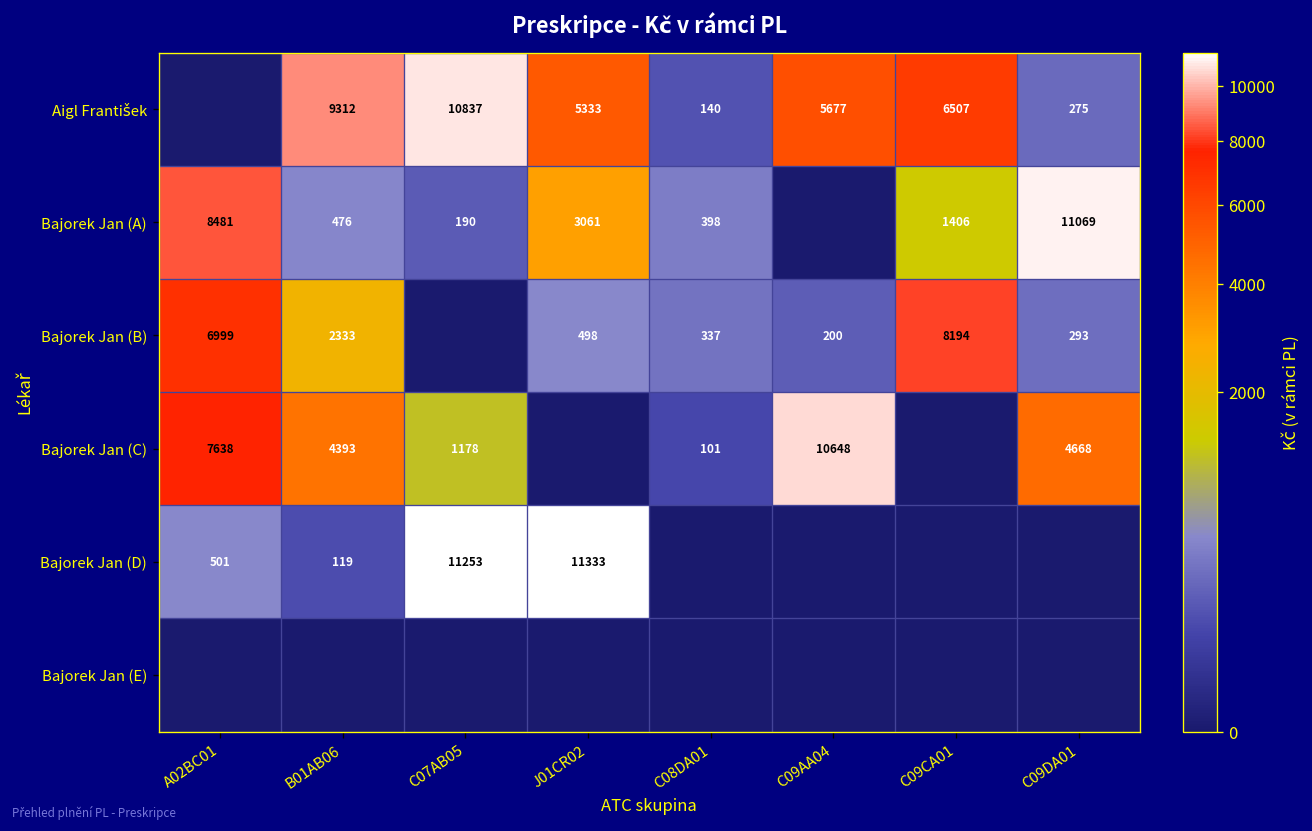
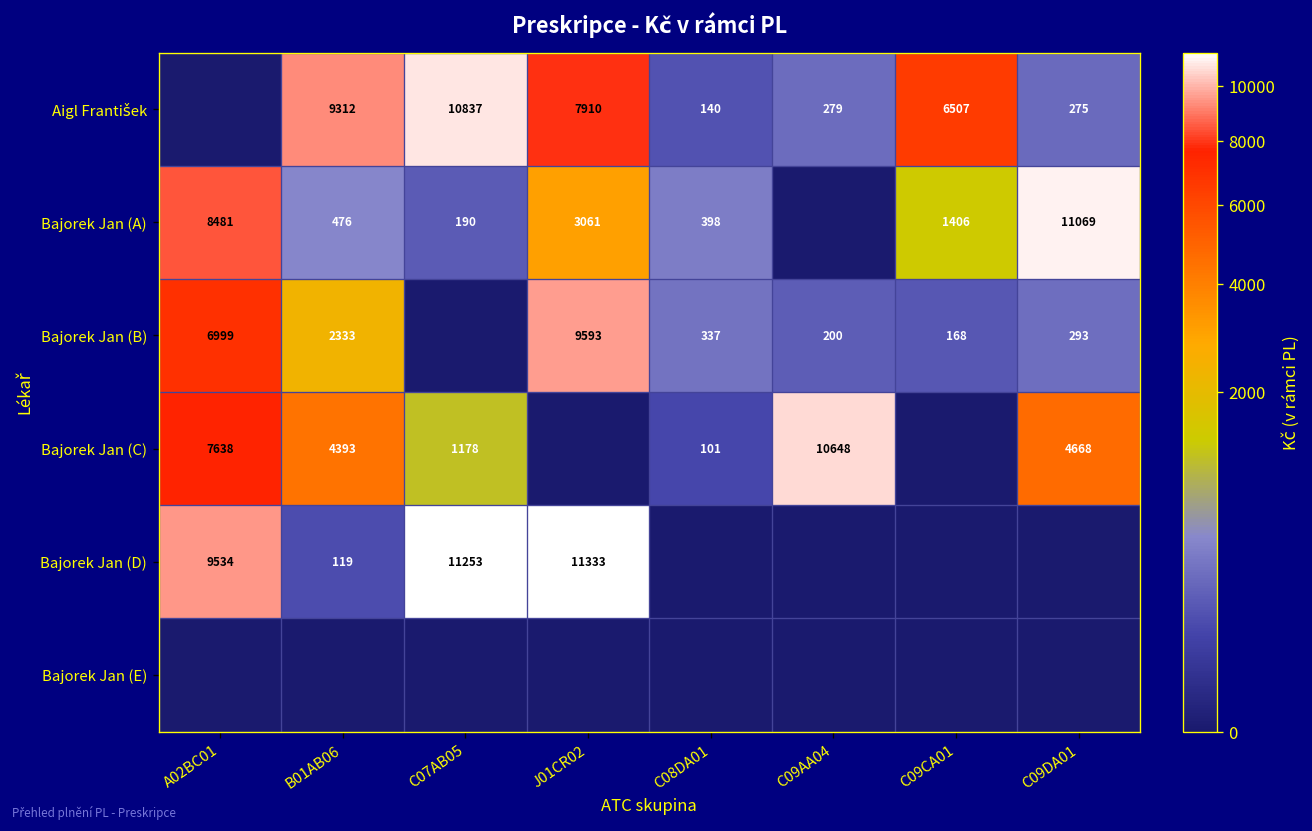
  {
    "Aigl František": {
      "B01AB06": 9312,
      "C07AB05": 10837,
-     "J01CR02": 5333,
+     "J01CR02": 7910,
      "C08DA01": 140,
-     "C09AA04": 5677,
+     "C09AA04": 279,
      "C09CA01": 6507,
      "C09DA01": 275
    },
    "Bajorek Jan (A)": {
      "A02BC01": 8481,
      "B01AB06": 476,
      "C07AB05": 190,
      "J01CR02": 3061,
      "C08DA01": 398,
      "C09CA01": 1406,
      "C09DA01": 11069
    },
    "Bajorek Jan (B)": {
      "A02BC01": 6999,
      "B01AB06": 2333,
-     "J01CR02": 498,
+     "J01CR02": 9593,
      "C08DA01": 337,
      "C09AA04": 200,
-     "C09CA01": 8194,
+     "C09CA01": 168,
      "C09DA01": 293
    },
    "Bajorek Jan (C)": {
      "A02BC01": 7638,
      "B01AB06": 4393,
      "C07AB05": 1178,
      "C08DA01": 101,
      "C09AA04": 10648,
      "C09DA01": 4668
    },
    "Bajorek Jan (D)": {
-     "A02BC01": 501,
+     "A02BC01": 9534,
      "B01AB06": 119,
      "C07AB05": 11253,
      "J01CR02": 11333
    }
  }
